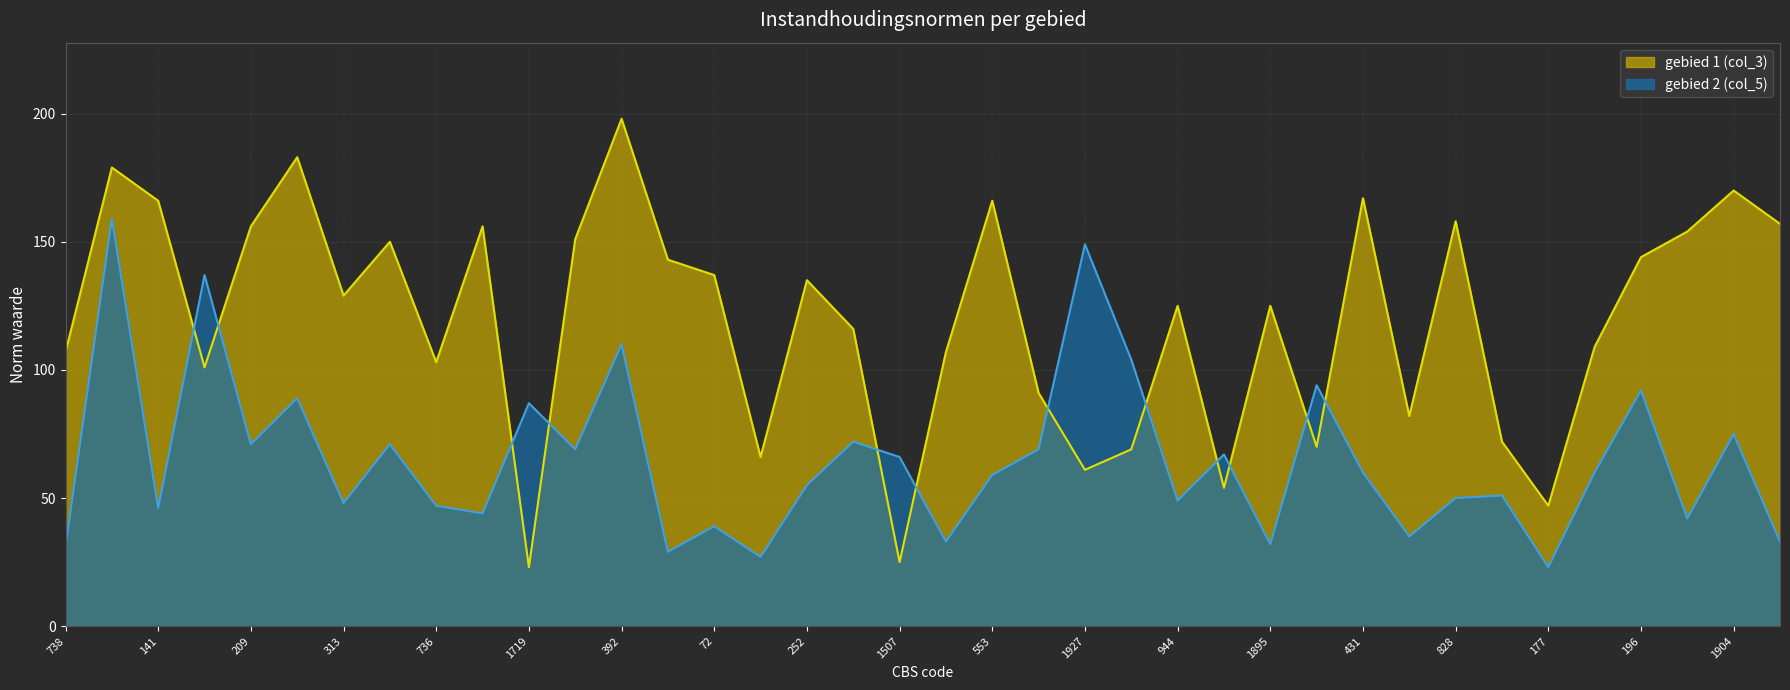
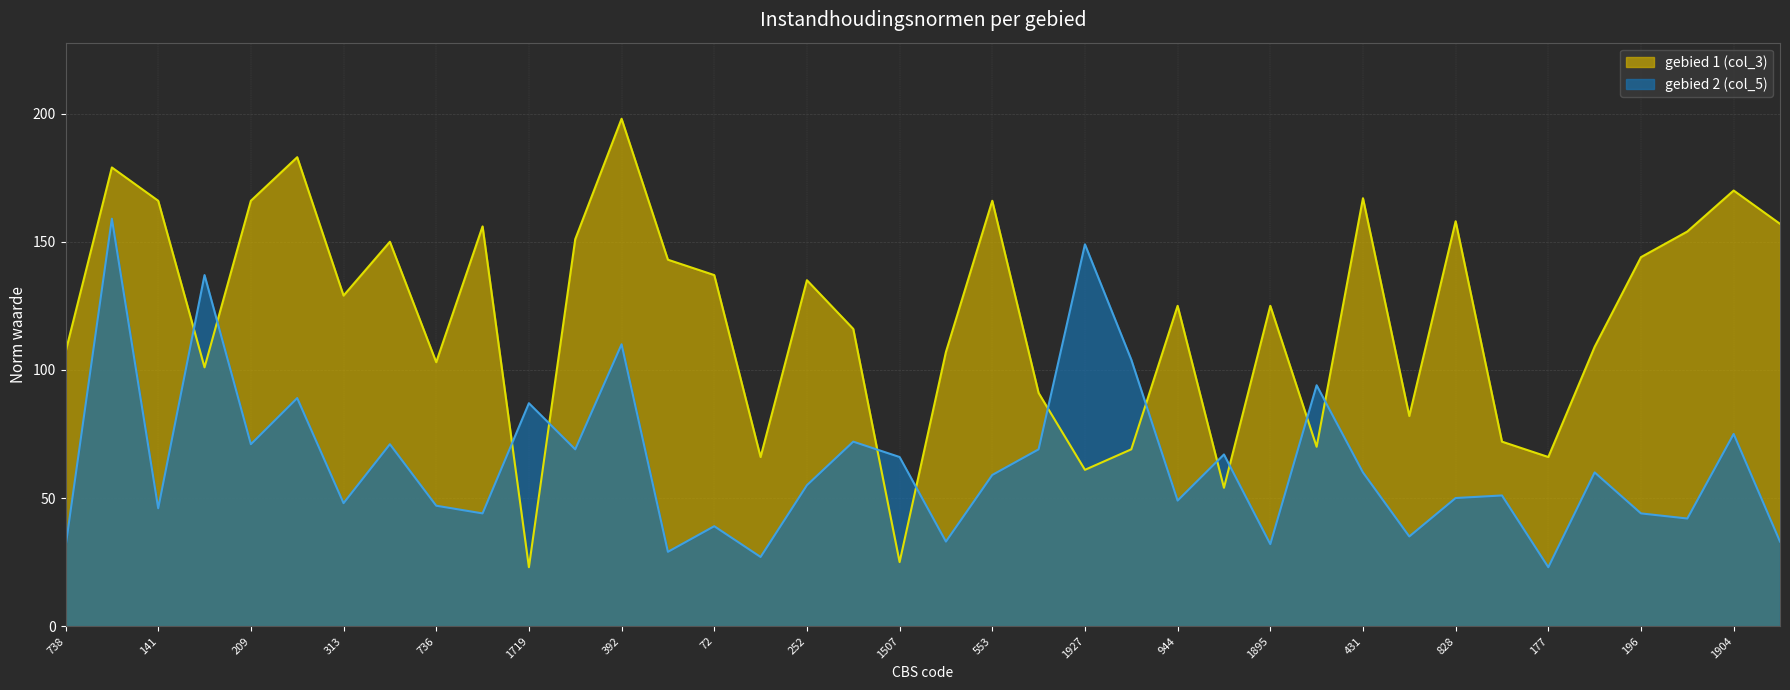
  {
    "gebied 1 (col_3)": {
      "738": 107,
      "141": 166,
-     "209": 156,
+     "209": 166,
      "313": 129,
      "736": 103,
      "1719": 23,
      "392": 198,
      "72": 137,
      "252": 135,
      "1507": 25,
      "553": 166,
      "1927": 61,
      "944": 125,
      "1895": 125,
      "431": 167,
      "828": 158,
-     "177": 47,
+     "177": 66,
      "196": 144,
      "1904": 170
    },
    "gebied 2 (col_5)": {
      "738": 31,
      "141": 46,
      "209": 71,
      "313": 48,
      "736": 47,
      "1719": 87,
      "392": 110,
      "72": 39,
      "252": 55,
      "1507": 66,
      "553": 59,
      "1927": 149,
      "944": 49,
      "1895": 32,
      "431": 60,
      "828": 50,
      "177": 23,
-     "196": 92,
+     "196": 44,
      "1904": 75
    }
  }
